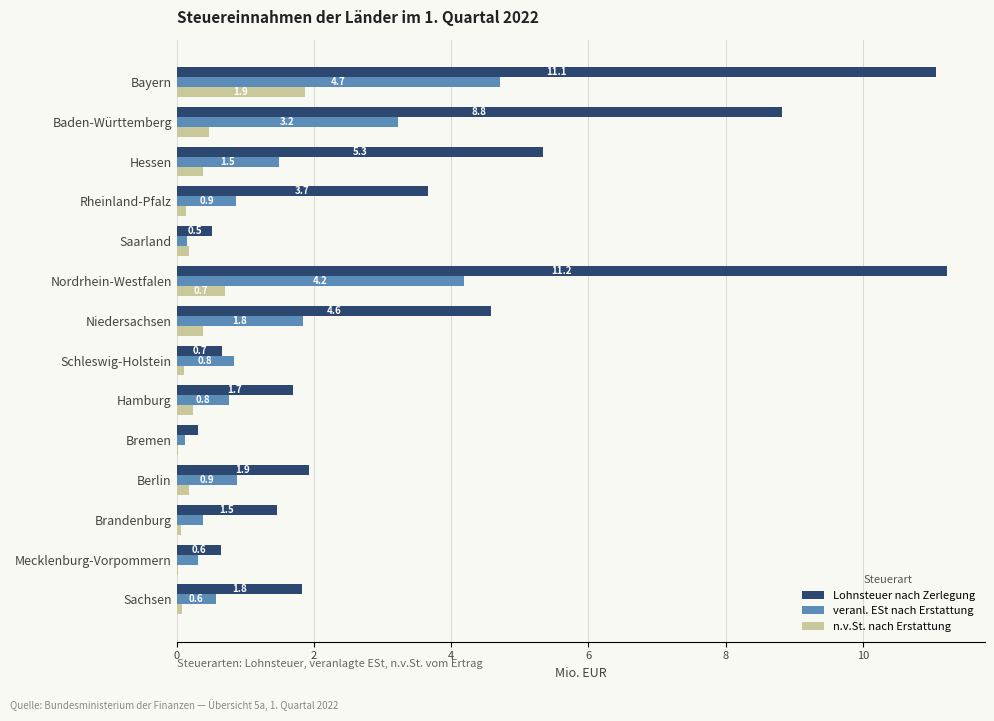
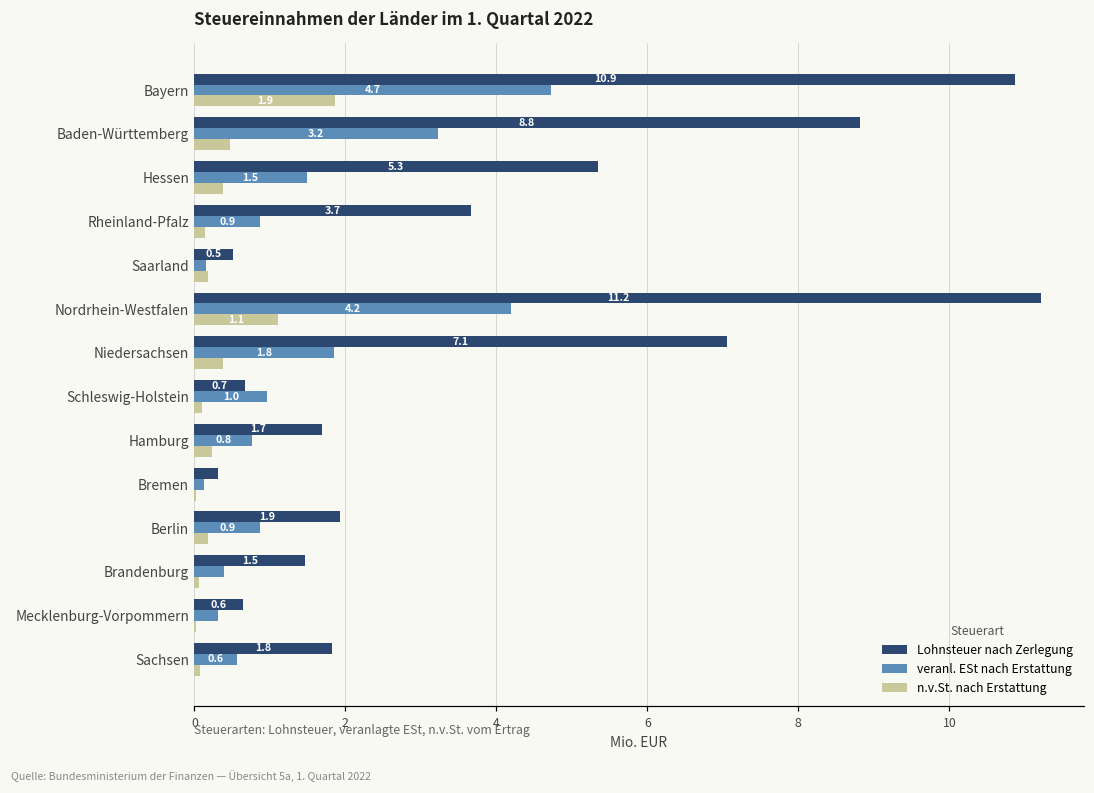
  {
    "Lohnsteuer nach Zerlegung": {
-     "Bayern": 11.1,
+     "Bayern": 10.9,
      "Baden-Württemberg": 8.8,
      "Hessen": 5.3,
      "Rheinland-Pfalz": 3.7,
      "Saarland": 0.5,
      "Nordrhein-Westfalen": 11.2,
-     "Niedersachsen": 4.6,
+     "Niedersachsen": 7.1,
      "Schleswig-Holstein": 0.7,
      "Hamburg": 1.7,
      "Berlin": 1.9,
      "Brandenburg": 1.5,
      "Mecklenburg-Vorpommern": 0.6,
      "Sachsen": 1.8
    },
    "veranl. ESt nach Erstattung": {
      "Bayern": 4.7,
      "Baden-Württemberg": 3.2,
      "Hessen": 1.5,
      "Rheinland-Pfalz": 0.9,
      "Nordrhein-Westfalen": 4.2,
      "Niedersachsen": 1.8,
-     "Schleswig-Holstein": 0.8,
+     "Schleswig-Holstein": 1.0,
      "Hamburg": 0.8,
      "Berlin": 0.9,
      "Sachsen": 0.6
    },
    "n.v.St. nach Erstattung": {
      "Bayern": 1.9,
-     "Nordrhein-Westfalen": 0.7
+     "Nordrhein-Westfalen": 1.1
    }
  }
